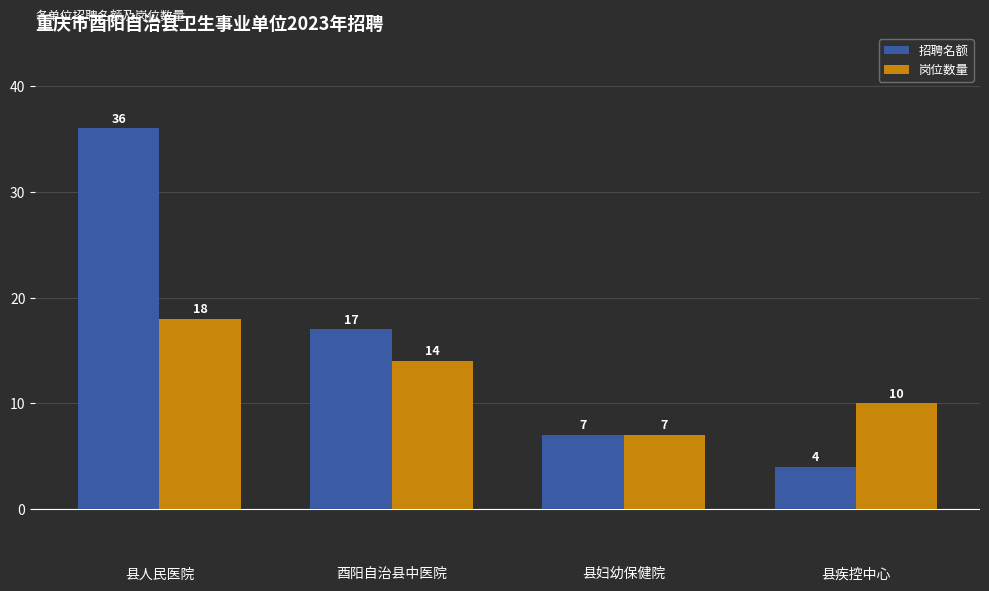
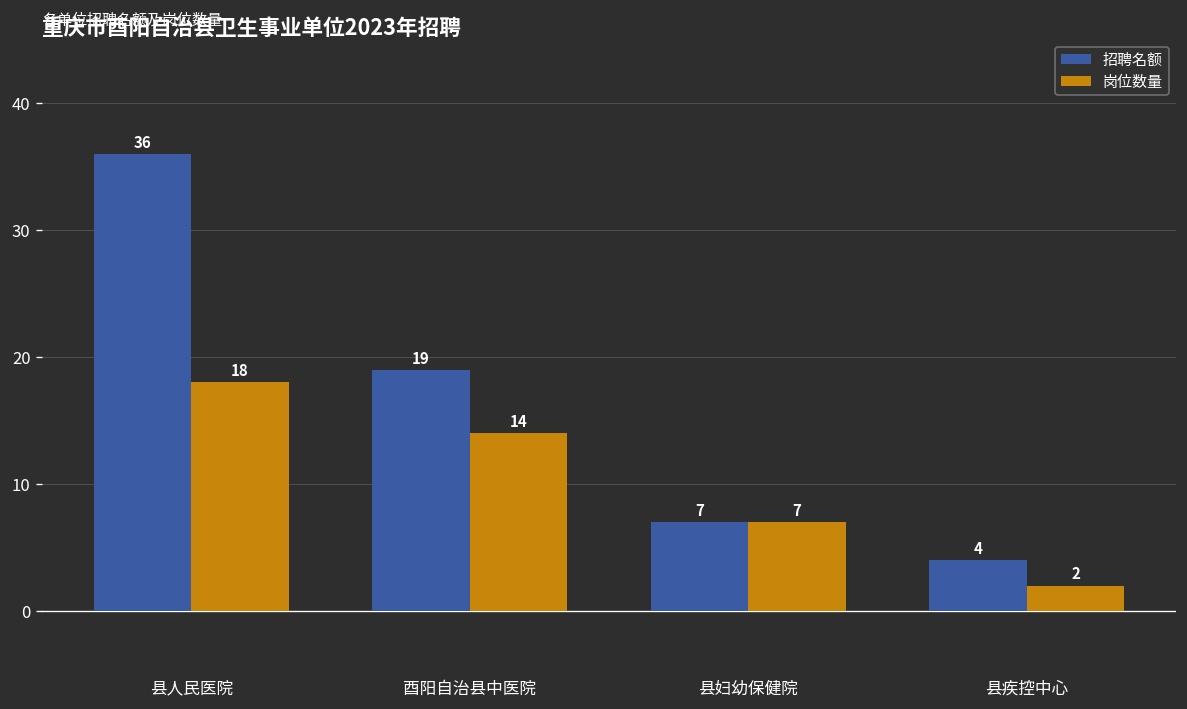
  {
    "招聘名额": {
      "县人民医院": 36,
-     "酉阳自治县中医院": 17,
+     "酉阳自治县中医院": 19,
      "县妇幼保健院": 7,
      "县疾控中心": 4
    },
    "岗位数量": {
      "县人民医院": 18,
      "酉阳自治县中医院": 14,
      "县妇幼保健院": 7,
-     "县疾控中心": 10
+     "县疾控中心": 2
    }
  }
